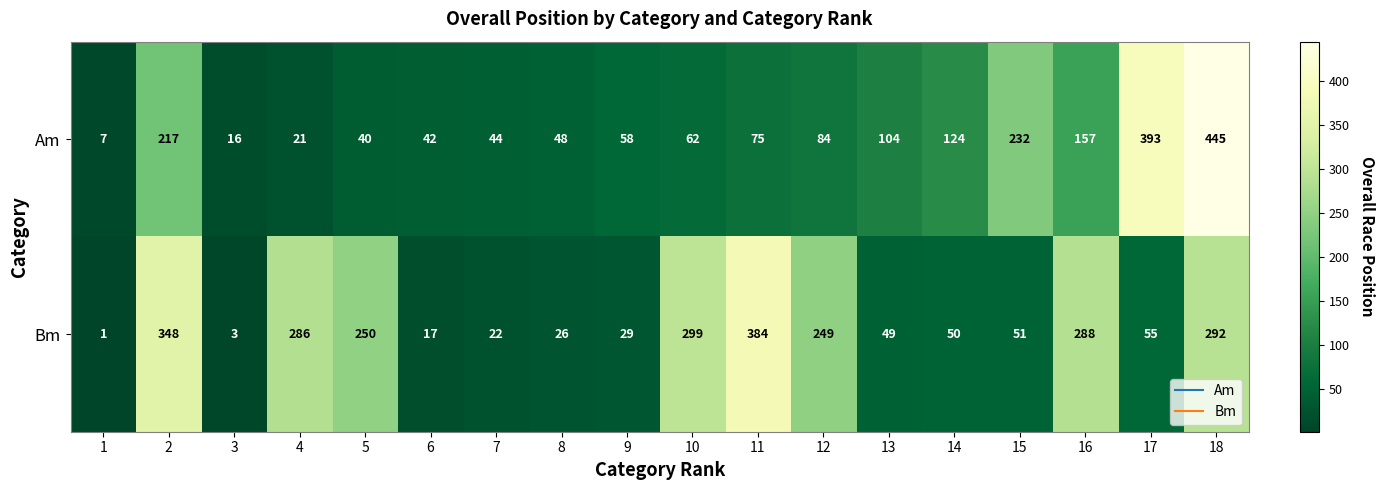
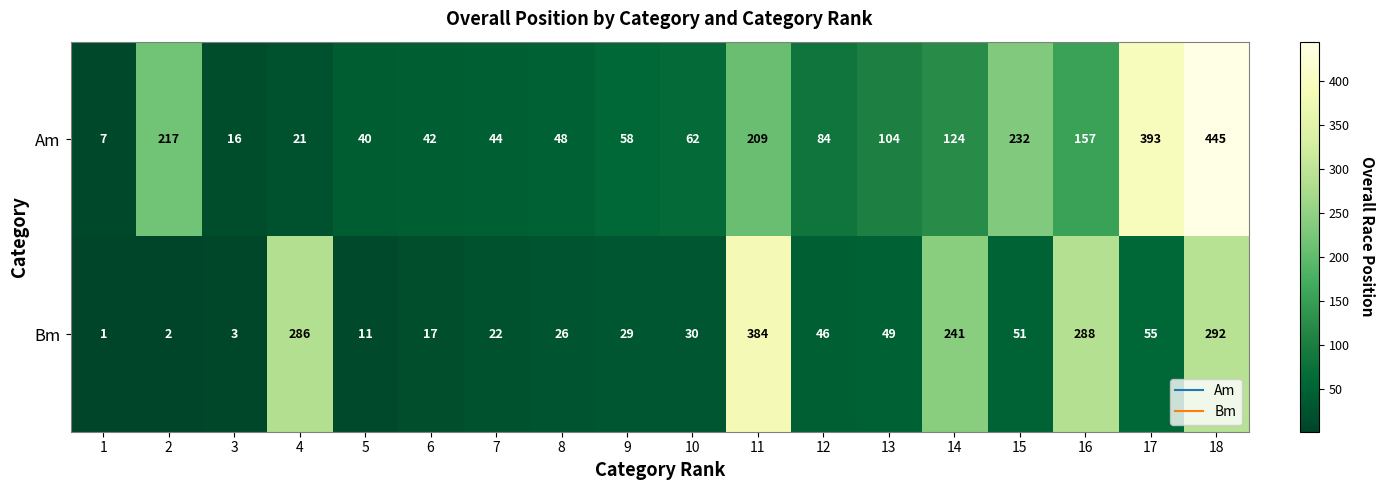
  {
    "Am": {
-     "11": 75
+     "11": 209
    },
    "Bm": {
-     "2": 348,
-     "5": 250,
-     "10": 299,
-     "12": 249,
-     "14": 50
+     "2": 2,
+     "5": 11,
+     "10": 30,
+     "12": 46,
+     "14": 241
    }
  }
